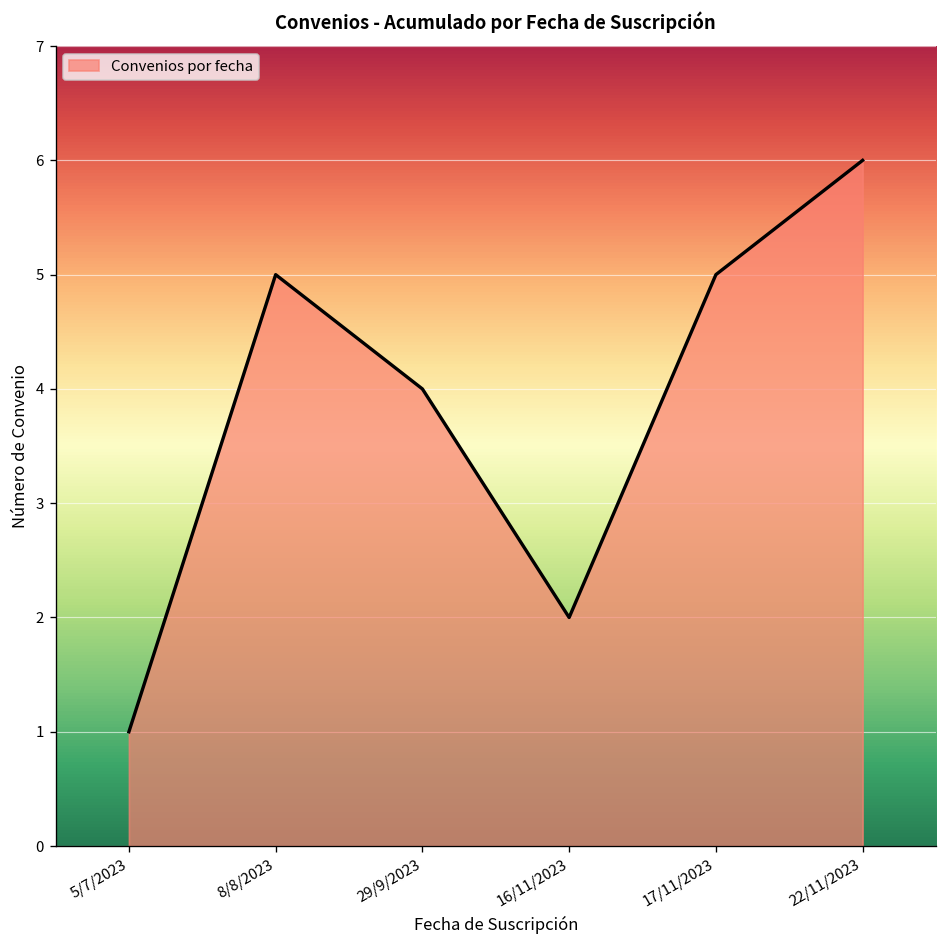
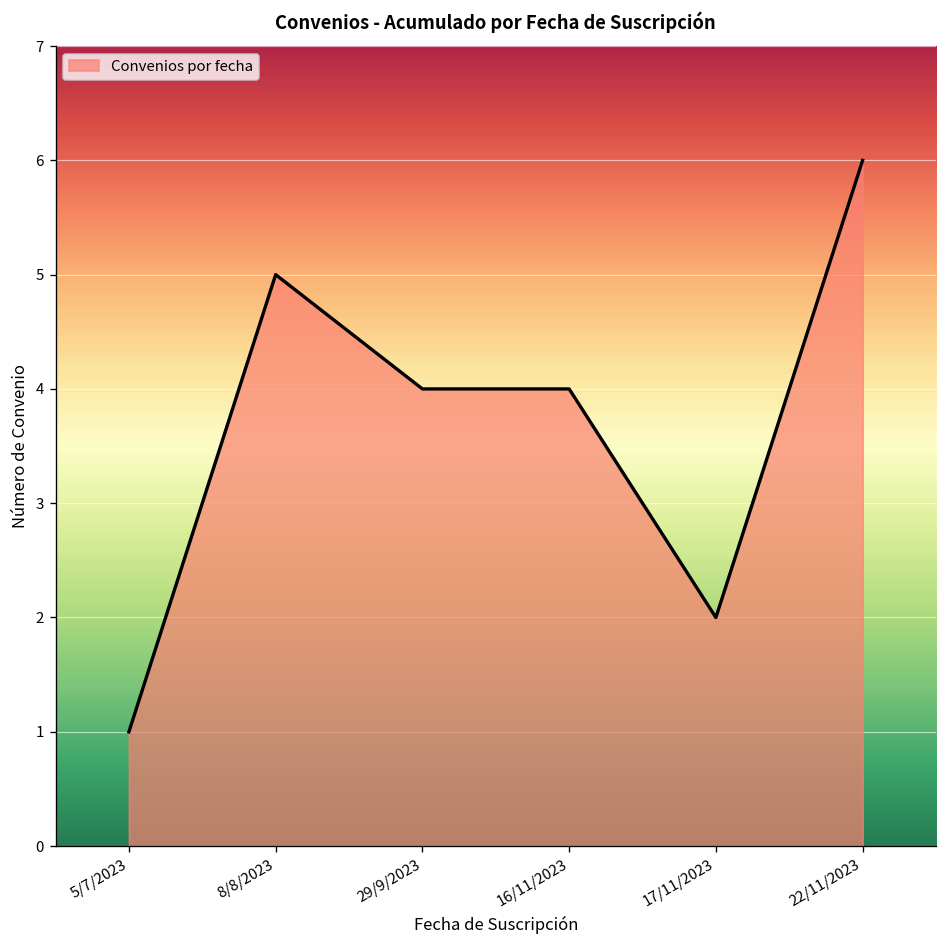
  {
    "5/7/2023": 1,
    "8/8/2023": 5,
    "29/9/2023": 4,
-   "16/11/2023": 2,
-   "17/11/2023": 5,
+   "16/11/2023": 4,
+   "17/11/2023": 2,
    "22/11/2023": 6
  }
